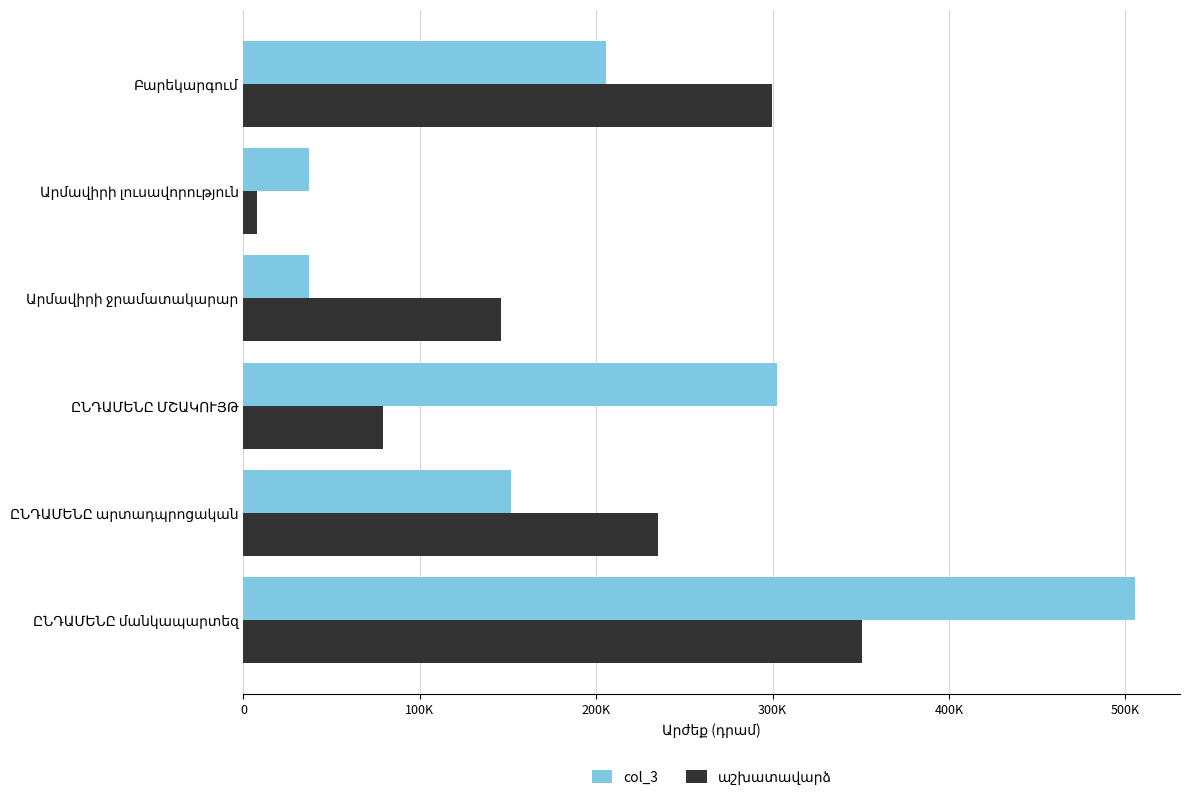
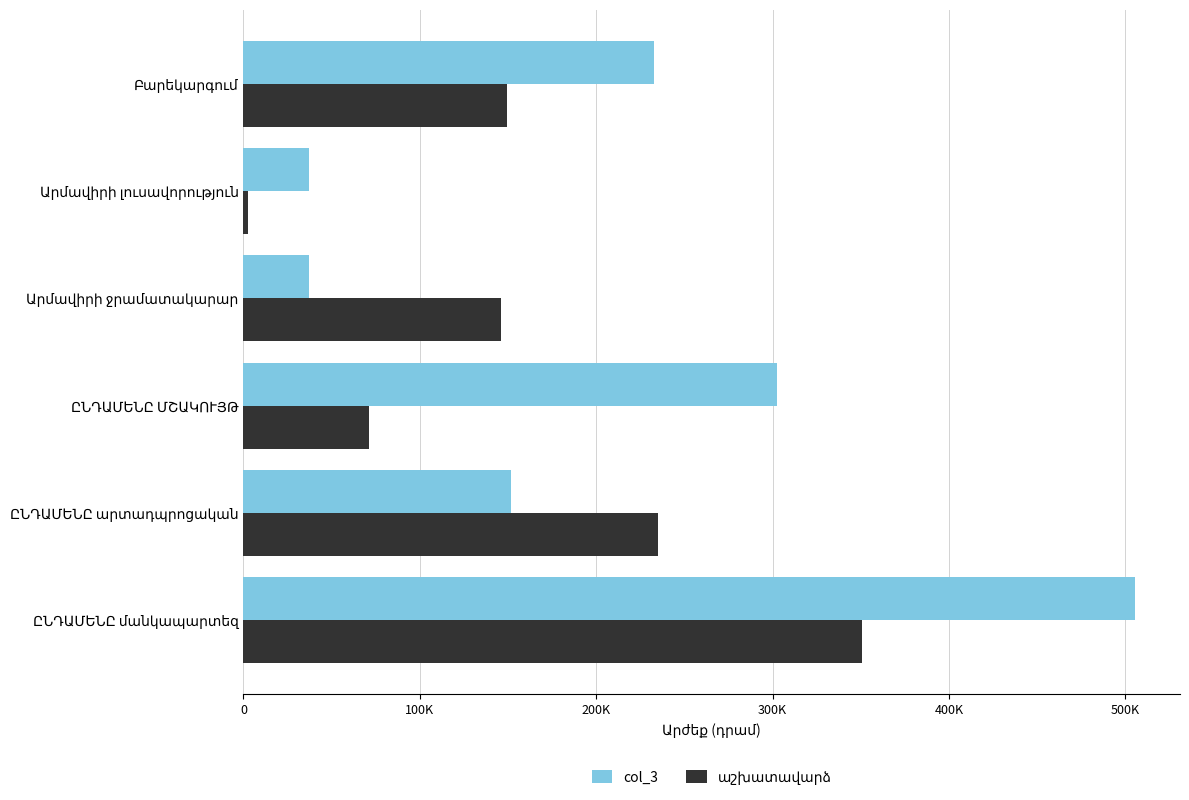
  {
    "col_3": {
-     "Բարեկարգում": 206000,
+     "Բարեկարգում": 233000,
      "Արմավիրի լուսավորություն": 37000,
      "Արմավիրի ջրամատակարար": 37000,
      "ԸՆԴԱՄԵՆԸ ՄՇԱԿՈՒՅԹ": 302000,
      "ԸՆԴԱՄԵՆԸ արտադպրոցական": 152000,
      "ԸՆԴԱՄԵՆԸ մանկապարտեզ": 506000
    },
    "աշխատավարձ": {
-     "Բարեկարգում": 300000,
-     "Արմավիրի լուսավորություն": 8000,
+     "Բարեկարգում": 149000,
+     "Արմավիրի լուսավորություն": 2000,
      "Արմավիրի ջրամատակարար": 146000,
-     "ԸՆԴԱՄԵՆԸ ՄՇԱԿՈՒՅԹ": 79000,
+     "ԸՆԴԱՄԵՆԸ ՄՇԱԿՈՒՅԹ": 71000,
      "ԸՆԴԱՄԵՆԸ արտադպրոցական": 235000,
      "ԸՆԴԱՄԵՆԸ մանկապարտեզ": 351000
    }
  }
